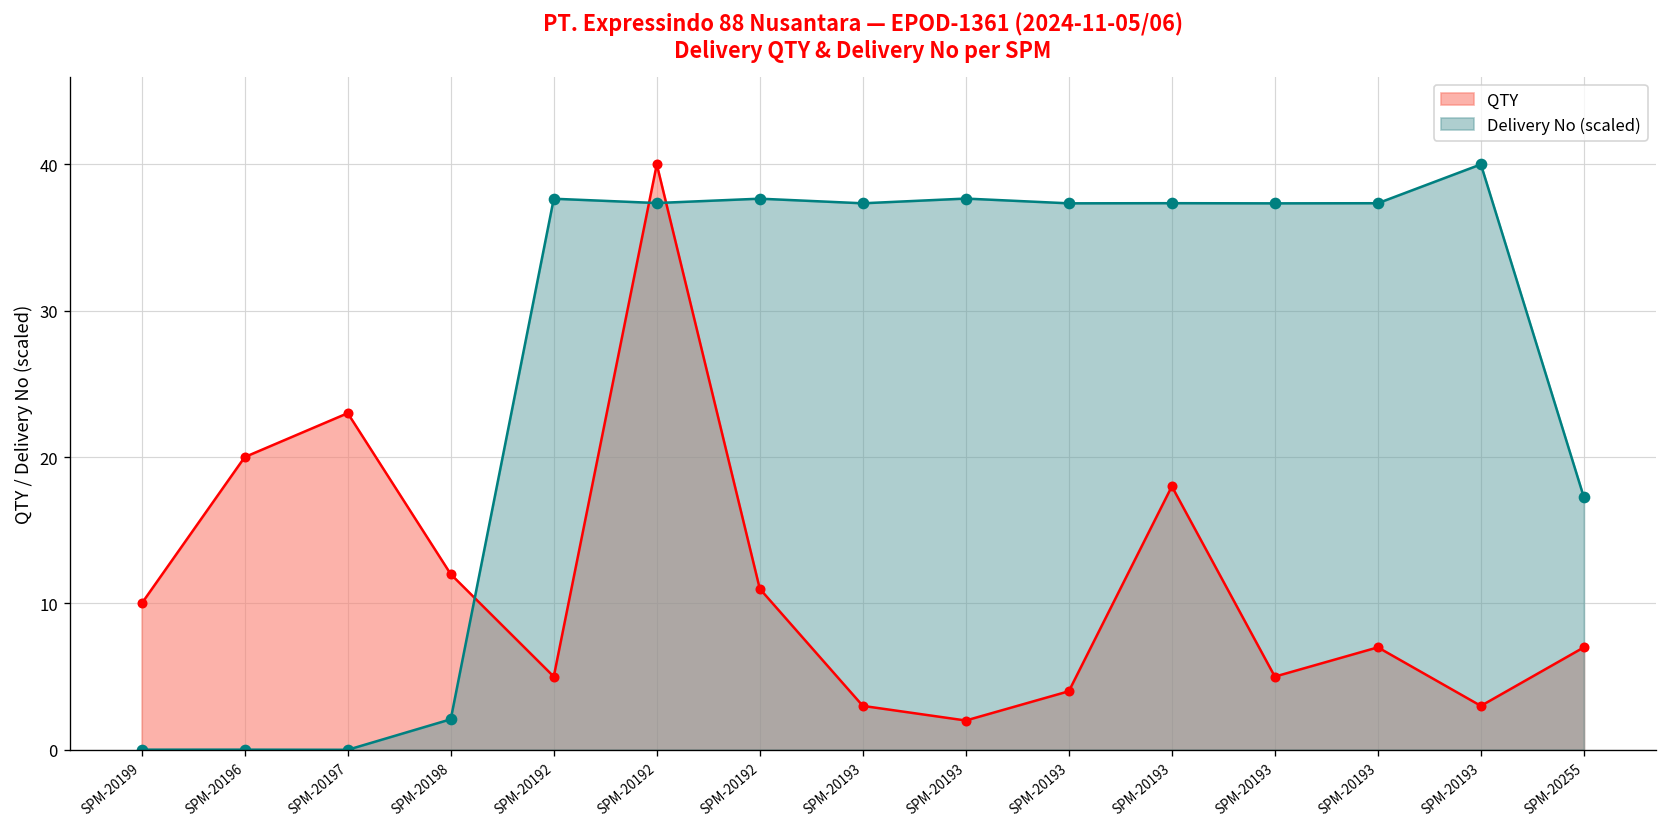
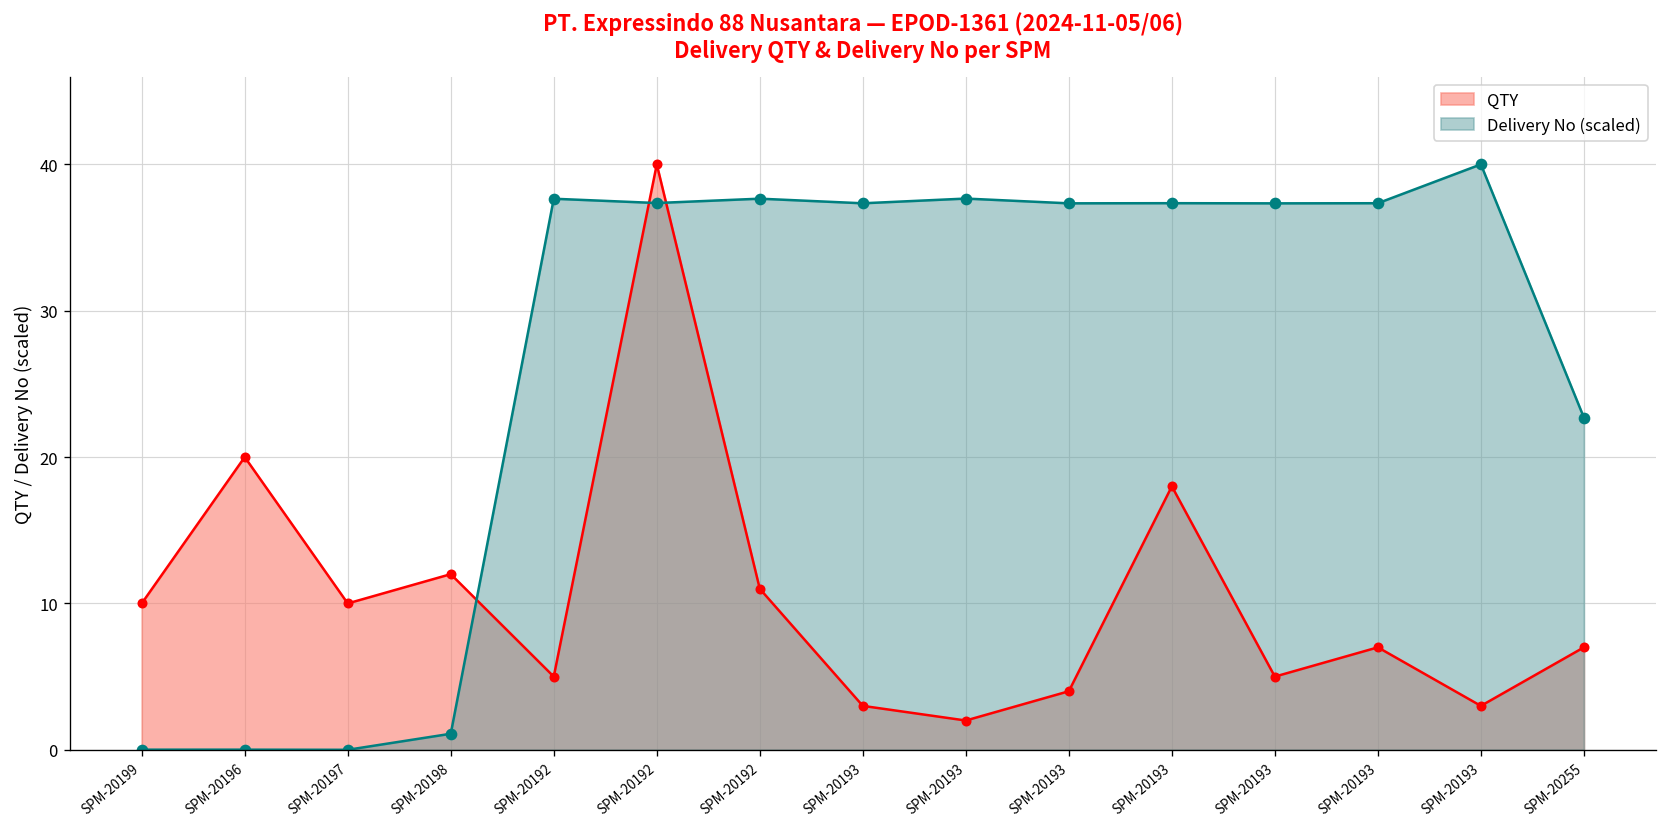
  {
    "QTY": {
      "SPM-20199": 10,
      "SPM-20196": 20,
-     "SPM-20197": 23,
+     "SPM-20197": 10,
      "SPM-20198": 12,
      "SPM-20255": 7
    },
    "Delivery No (scaled)": {
      "SPM-20199": 0.0,
      "SPM-20196": 0.0,
      "SPM-20197": 0.0,
-     "SPM-20198": 2.1,
-     "SPM-20255": 17.2
+     "SPM-20198": 1.1,
+     "SPM-20255": 22.7
    }
  }
